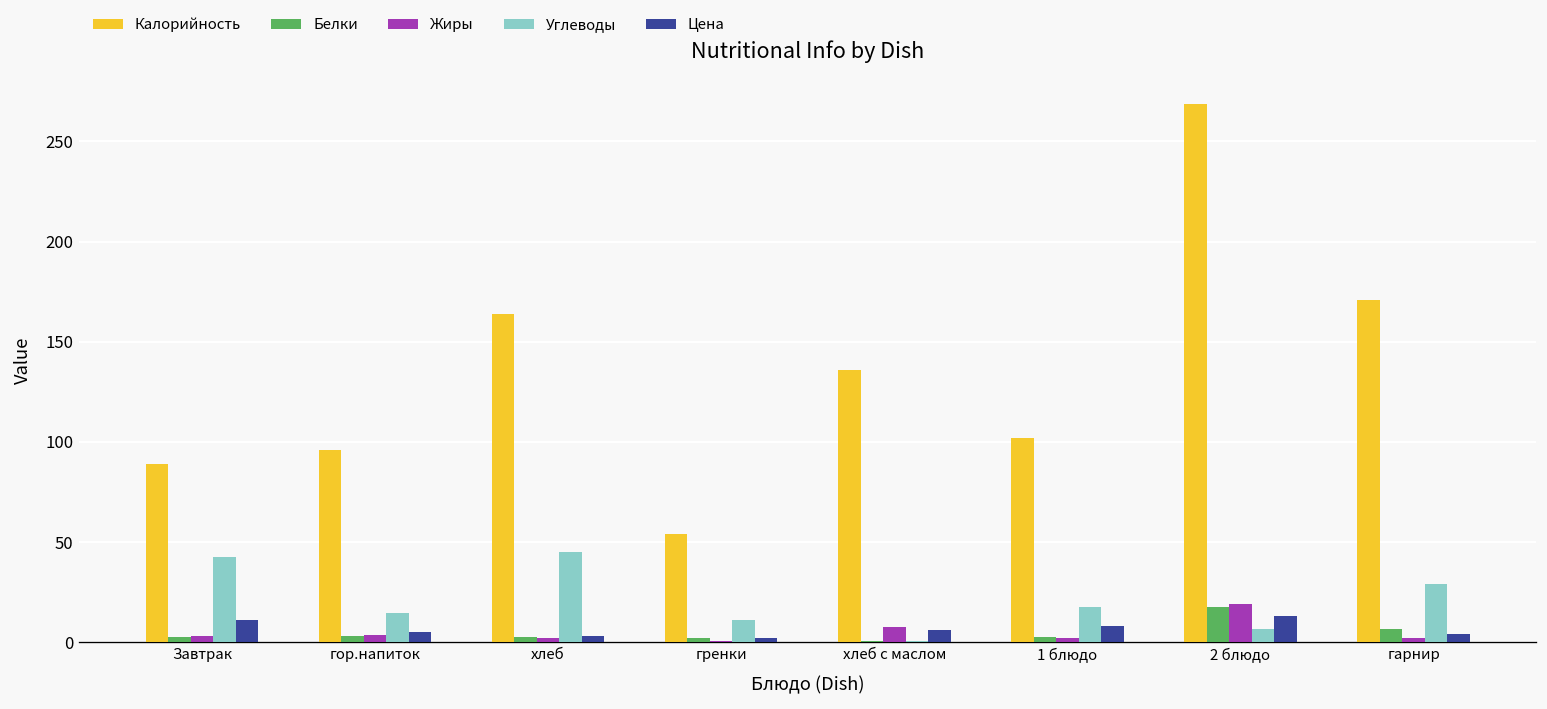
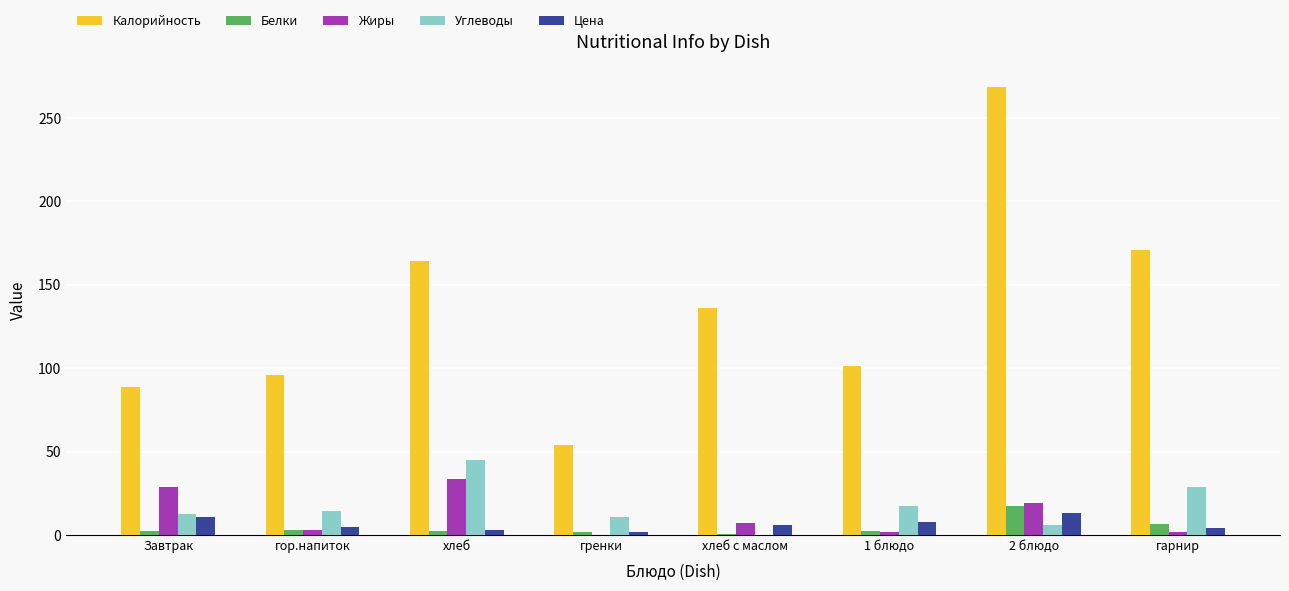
  {
    "Калорийность": {
      "Завтрак": 89,
      "гор.напиток": 96,
      "хлеб": 164,
      "гренки": 54,
      "хлеб с маслом": 136,
      "1 блюдо": 102,
      "2 блюдо": 269,
      "гарнир": 171
    },
    "Белки": {
      "Завтрак": 3,
      "гор.напиток": 3,
      "хлеб": 2,
      "гренки": 2,
      "1 блюдо": 3,
      "2 блюдо": 18,
      "гарнир": 7
    },
    "Жиры": {
-     "Завтрак": 3,
+     "Завтрак": 29,
      "гор.напиток": 3,
-     "хлеб": 2,
+     "хлеб": 34,
      "хлеб с маслом": 7,
      "1 блюдо": 2,
      "2 блюдо": 19,
      "гарнир": 2
    },
    "Углеводы": {
-     "Завтрак": 43,
+     "Завтрак": 12,
      "гор.напиток": 14,
      "хлеб": 45,
      "гренки": 11,
      "1 блюдо": 17,
      "2 блюдо": 6,
      "гарнир": 29
    },
    "Цена": {
      "Завтрак": 11,
      "гор.напиток": 5,
      "хлеб": 3,
      "гренки": 2,
      "хлеб с маслом": 6,
      "1 блюдо": 8,
      "2 блюдо": 13,
      "гарнир": 4
    }
  }
